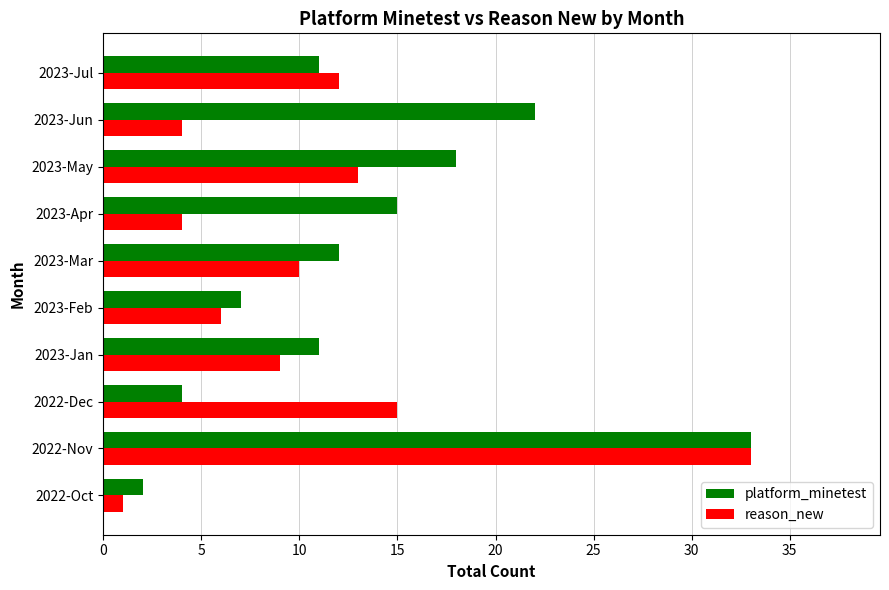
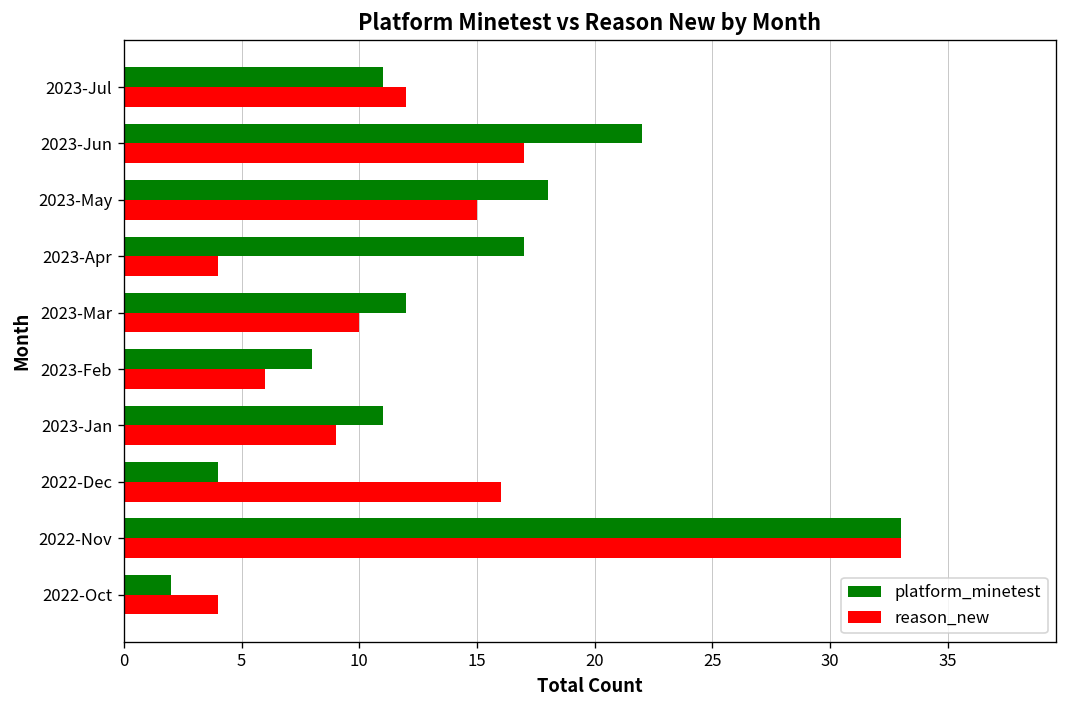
  {
    "platform_minetest": {
      "2023-Jul": 11,
      "2023-Jun": 22,
      "2023-May": 18,
-     "2023-Apr": 15,
+     "2023-Apr": 17,
      "2023-Mar": 12,
-     "2023-Feb": 7,
+     "2023-Feb": 8,
      "2023-Jan": 11,
      "2022-Dec": 4,
      "2022-Nov": 33,
      "2022-Oct": 2
    },
    "reason_new": {
      "2023-Jul": 12,
-     "2023-Jun": 4,
-     "2023-May": 13,
+     "2023-Jun": 17,
+     "2023-May": 15,
      "2023-Apr": 4,
      "2023-Mar": 10,
      "2023-Feb": 6,
      "2023-Jan": 9,
-     "2022-Dec": 15,
+     "2022-Dec": 16,
      "2022-Nov": 33,
-     "2022-Oct": 1
+     "2022-Oct": 4
    }
  }
